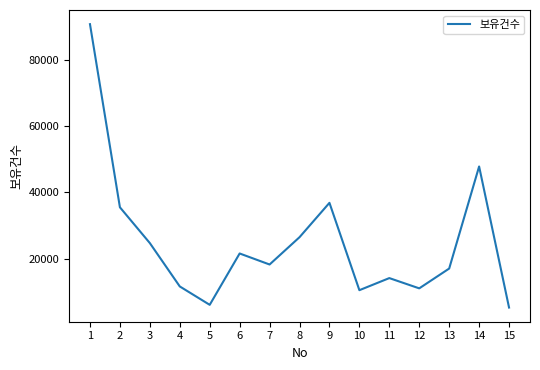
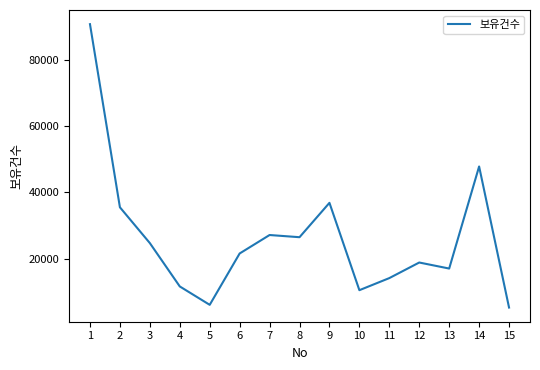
  {
    "1": 91000,
    "2": 35000,
    "3": 25000,
    "4": 12000,
    "5": 6000,
    "6": 22000,
-   "7": 18000,
+   "7": 27000,
    "8": 26000,
    "9": 37000,
    "10": 11000,
    "11": 14000,
-   "12": 11000,
+   "12": 19000,
    "13": 17000,
    "14": 48000,
    "15": 5000
  }
